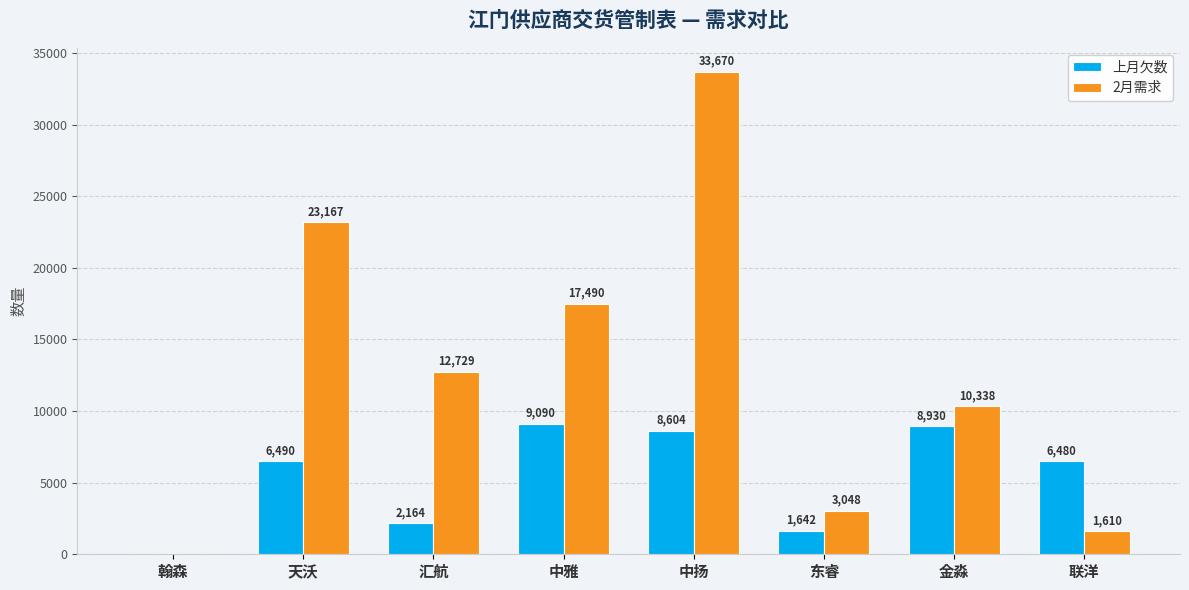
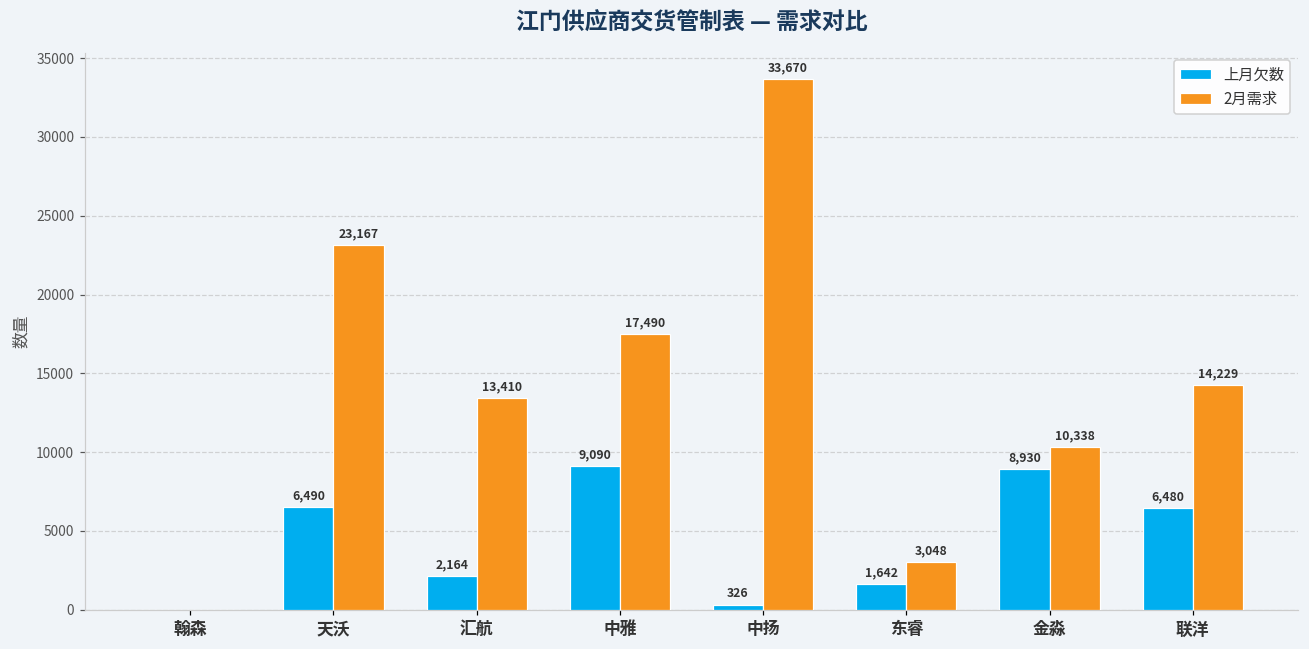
  {
    "上月欠数": {
      "天沃": "6,490",
      "汇航": "2,164",
      "中雅": "9,090",
-     "中扬": "8,604",
+     "中扬": "326",
      "东睿": "1,642",
      "金淼": "8,930",
      "联洋": "6,480"
    },
    "2月需求": {
      "天沃": "23,167",
-     "汇航": "12,729",
+     "汇航": "13,410",
      "中雅": "17,490",
      "中扬": "33,670",
      "东睿": "3,048",
      "金淼": "10,338",
-     "联洋": "1,610"
+     "联洋": "14,229"
    }
  }
